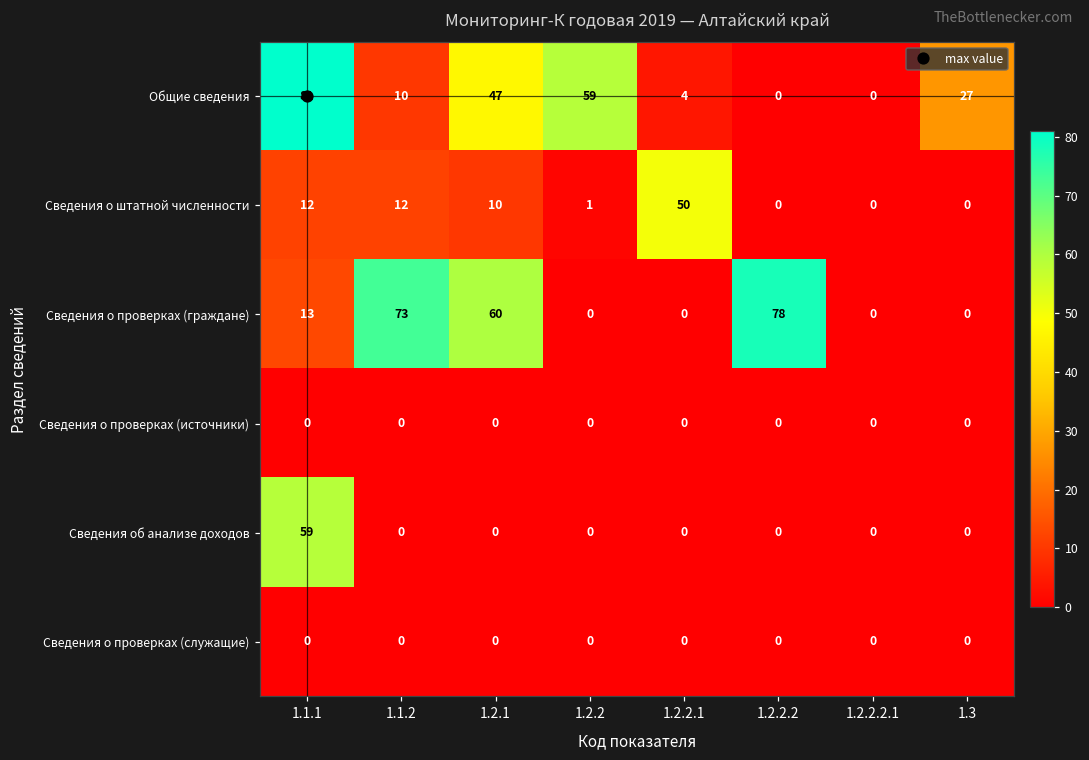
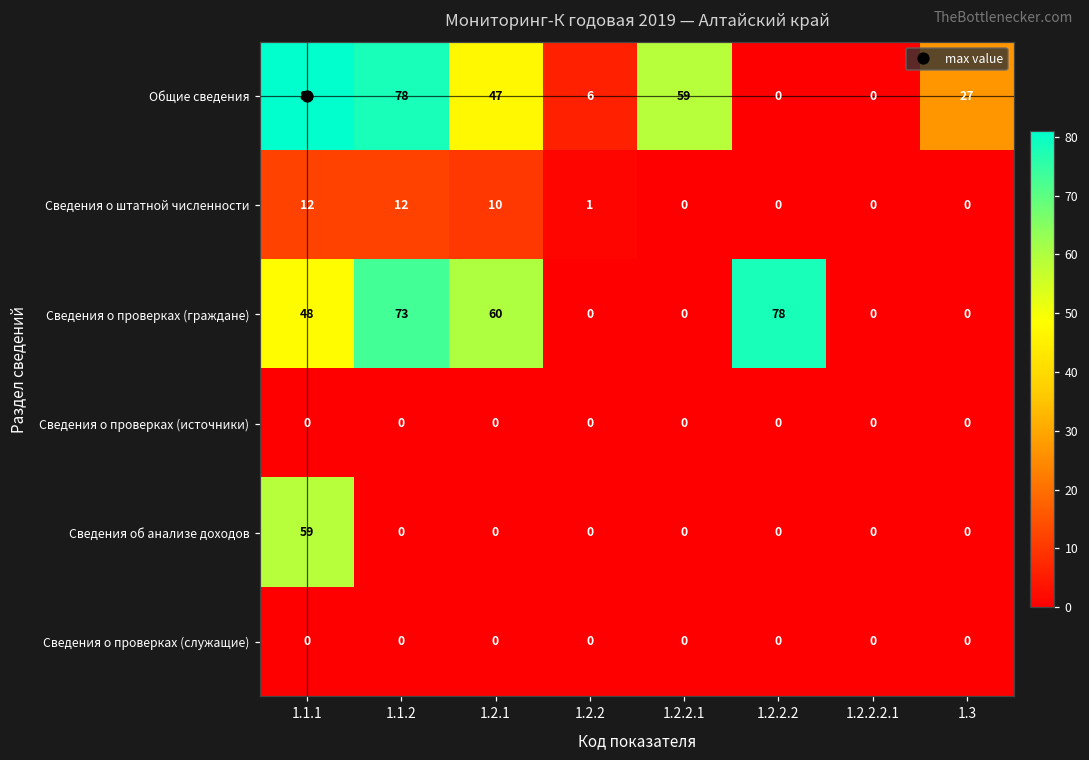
  {
    "Общие сведения": {
-     "1.1.2": 10,
+     "1.1.2": 78,
      "1.2.1": 47,
-     "1.2.2": 59,
-     "1.2.2.1": 4,
+     "1.2.2": 6,
+     "1.2.2.1": 59,
      "1.2.2.2": 0,
      "1.2.2.2.1": 0,
      "1.3": 27
    },
    "Сведения о штатной численности": {
      "1.1.1": 12,
      "1.1.2": 12,
      "1.2.1": 10,
      "1.2.2": 1,
-     "1.2.2.1": 50,
+     "1.2.2.1": 0,
      "1.2.2.2": 0,
      "1.2.2.2.1": 0,
      "1.3": 0
    },
    "Сведения о проверках (граждане)": {
-     "1.1.1": 13,
+     "1.1.1": 48,
      "1.1.2": 73,
      "1.2.1": 60,
      "1.2.2": 0,
      "1.2.2.1": 0,
      "1.2.2.2": 78,
      "1.2.2.2.1": 0,
      "1.3": 0
    },
    "Сведения о проверках (источники)": {
      "1.1.1": 0,
      "1.1.2": 0,
      "1.2.1": 0,
      "1.2.2": 0,
      "1.2.2.1": 0,
      "1.2.2.2": 0,
      "1.2.2.2.1": 0,
      "1.3": 0
    },
    "Сведения об анализе доходов": {
      "1.1.1": 59,
      "1.1.2": 0,
      "1.2.1": 0,
      "1.2.2": 0,
      "1.2.2.1": 0,
      "1.2.2.2": 0,
      "1.2.2.2.1": 0,
      "1.3": 0
    },
    "Сведения о проверках (служащие)": {
      "1.1.1": 0,
      "1.1.2": 0,
      "1.2.1": 0,
      "1.2.2": 0,
      "1.2.2.1": 0,
      "1.2.2.2": 0,
      "1.2.2.2.1": 0,
      "1.3": 0
    }
  }
